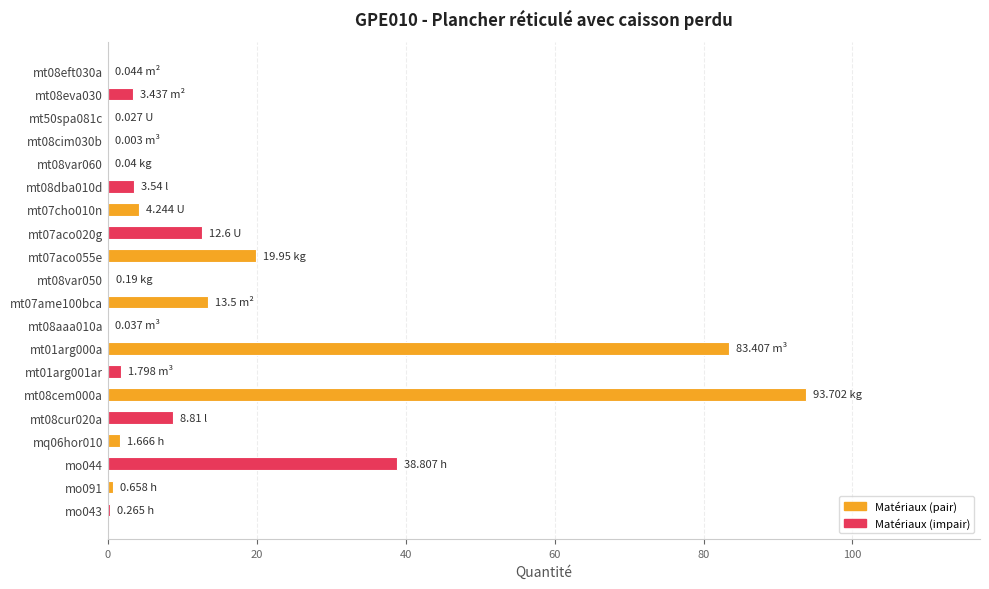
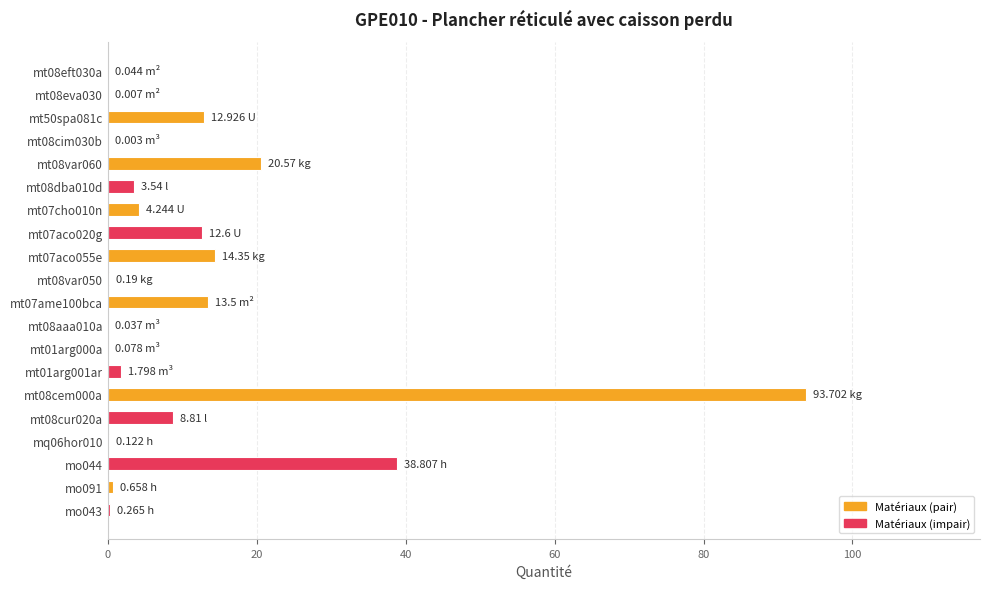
  {
    "mt08eft030a": 0.044,
-   "mt08eva030": 3.437,
-   "mt50spa081c": 0.027,
+   "mt08eva030": 0.007,
+   "mt50spa081c": 12.926,
    "mt08cim030b": 0.003,
-   "mt08var060": 0.04,
+   "mt08var060": 20.57,
    "mt08dba010d": 3.54,
    "mt07cho010n": 4.244,
    "mt07aco020g": 12.6,
-   "mt07aco055e": 19.95,
+   "mt07aco055e": 14.35,
    "mt08var050": 0.19,
    "mt07ame100bca": 13.5,
    "mt08aaa010a": 0.037,
-   "mt01arg000a": 83.407,
+   "mt01arg000a": 0.078,
    "mt01arg001ar": 1.798,
    "mt08cem000a": 93.702,
    "mt08cur020a": 8.81,
-   "mq06hor010": 1.666,
+   "mq06hor010": 0.122,
    "mo044": 38.807,
    "mo091": 0.658,
    "mo043": 0.265
  }
